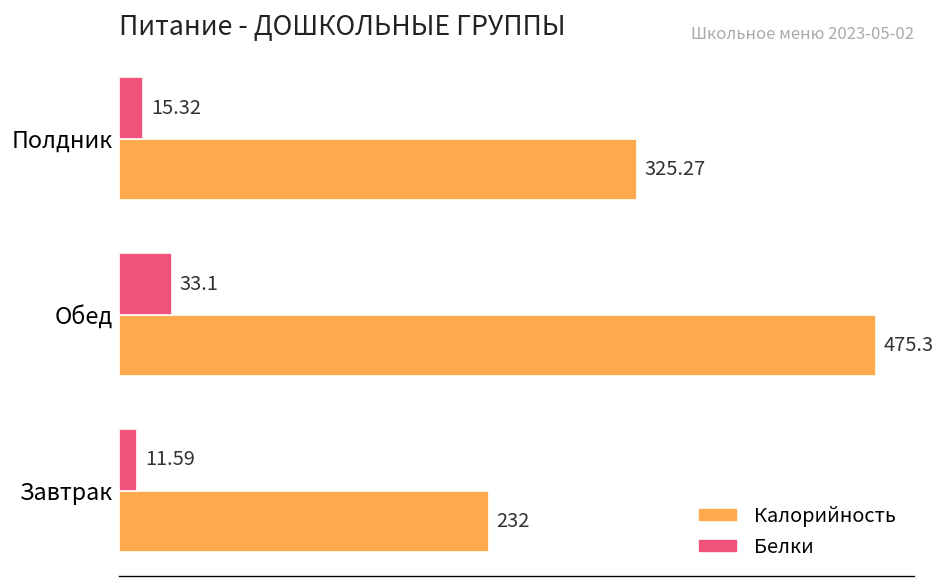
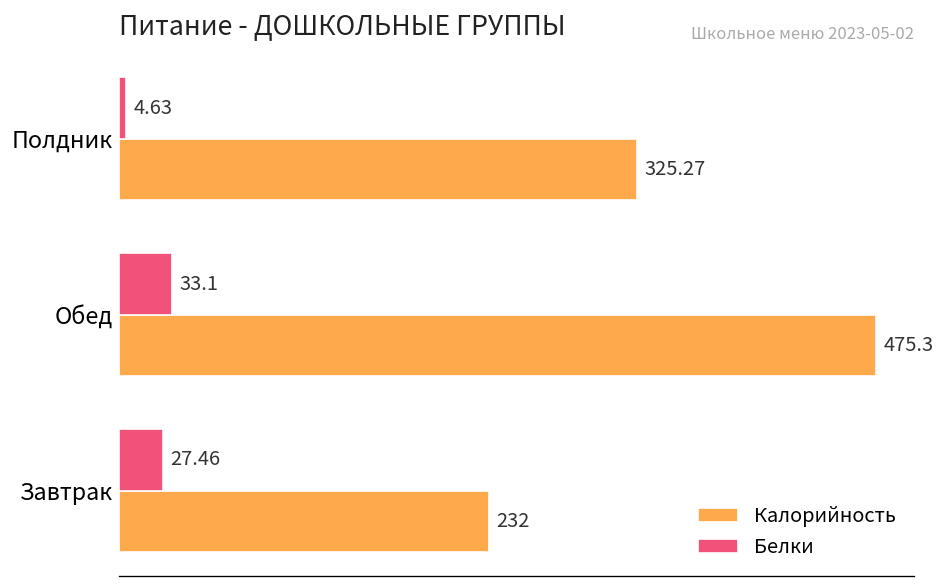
  {
    "Калорийность": {
      "Полдник": 325.27,
      "Обед": 475.3,
      "Завтрак": 232
    },
    "Белки": {
-     "Полдник": 15.32,
+     "Полдник": 4.63,
      "Обед": 33.1,
-     "Завтрак": 11.59
+     "Завтрак": 27.46
    }
  }
